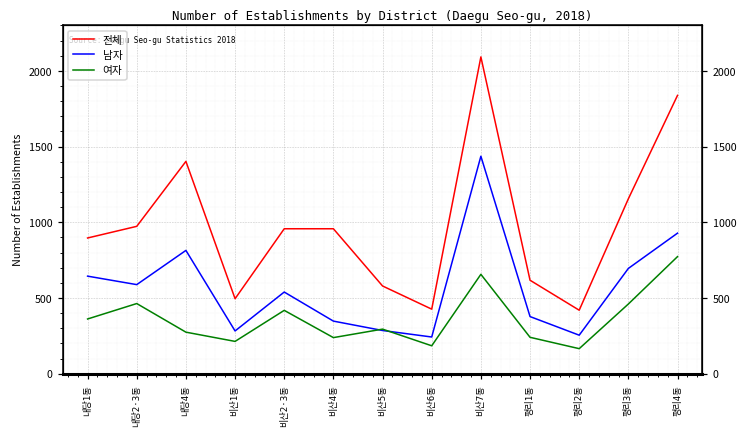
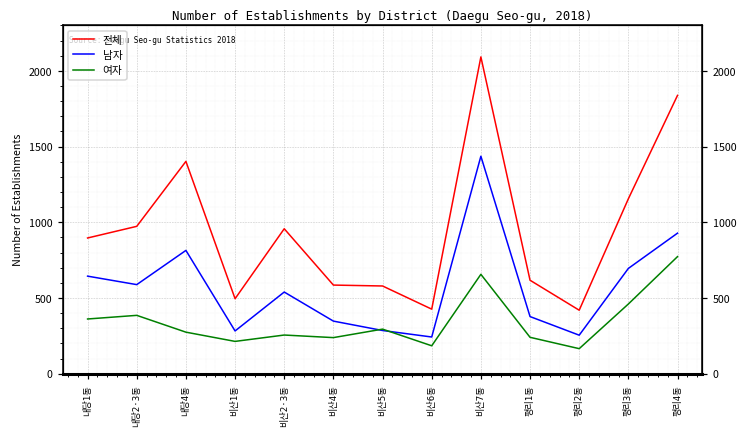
  {
    "전체": {
      "내당1동": 900,
      "내당2·3동": 970,
      "내당4동": 1400,
      "비산1동": 500,
      "비산2·3동": 960,
-     "비산4동": 960,
+     "비산4동": 590,
      "비산5동": 580,
      "비산6동": 430,
      "비산7동": 2090,
      "평리1동": 620,
      "평리2동": 420,
      "평리3동": 1160,
      "평리4동": 1840
    },
    "남자": {
      "내당1동": 640,
      "내당2·3동": 590,
      "내당4동": 810,
      "비산1동": 280,
      "비산2·3동": 540,
      "비산4동": 350,
      "비산6동": 240,
      "비산7동": 1440,
      "평리1동": 380,
      "평리2동": 250,
      "평리3동": 700,
      "평리4동": 930
    },
    "여자": {
      "내당1동": 360,
-     "내당2·3동": 460,
+     "내당2·3동": 390,
      "내당4동": 270,
      "비산1동": 210,
-     "비산2·3동": 420,
+     "비산2·3동": 260,
      "비산4동": 240,
      "비산6동": 180,
      "비산7동": 660,
      "평리1동": 240,
      "평리2동": 170,
      "평리3동": 460,
      "평리4동": 770
    }
  }
